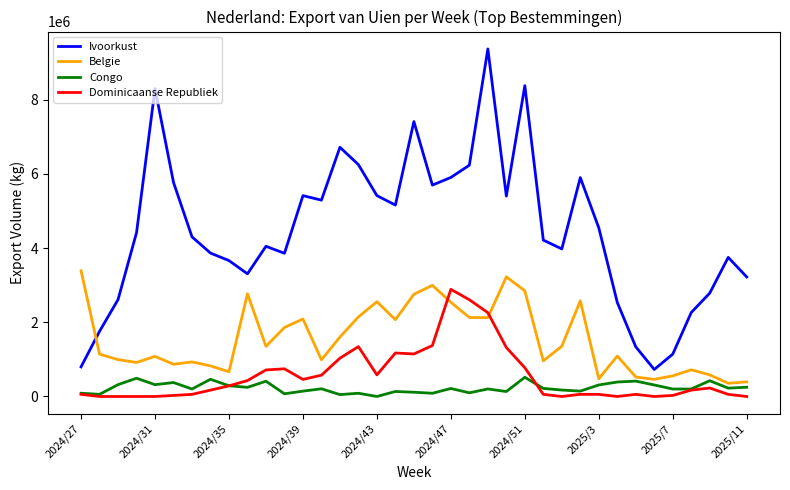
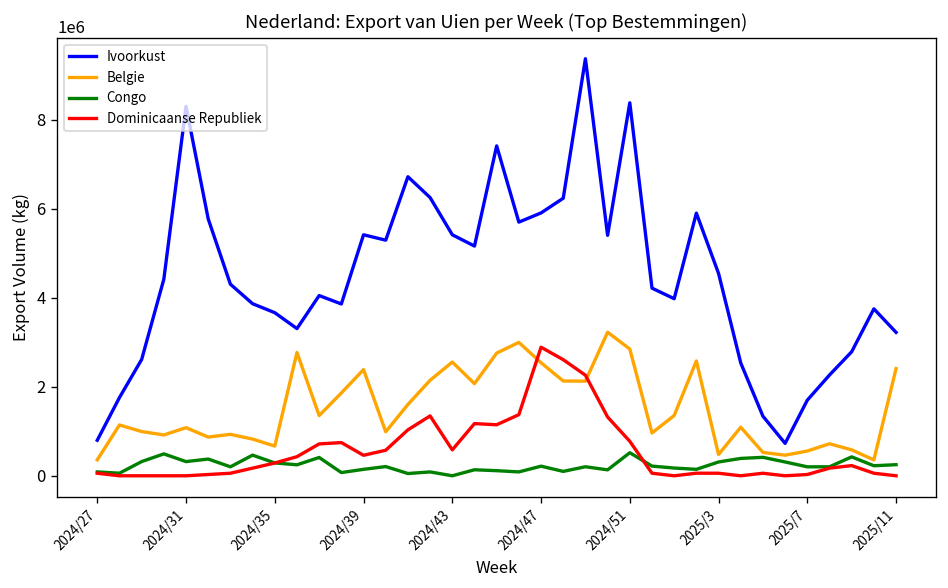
  {
    "Ivoorkust": {
      "2024/27": 800000,
      "2024/35": 3700000,
      "2024/39": 5400000,
      "2024/43": 5400000,
      "2024/47": 5900000,
      "2024/51": 8400000,
      "2025/3": 4500000,
-     "2025/7": 1100000,
+     "2025/7": 1700000,
      "2025/11": 3200000
    },
    "Belgie": {
-     "2024/27": 3400000,
+     "2024/27": 400000,
      "2024/31": 1100000,
      "2024/35": 700000,
-     "2024/39": 2100000,
+     "2024/39": 2400000,
      "2024/43": 2600000,
      "2024/47": 2500000,
      "2024/51": 2800000,
      "2025/3": 500000,
      "2025/7": 600000,
-     "2025/11": 400000
+     "2025/11": 2400000
    },
    "Congo": {
      "2024/31": 300000,
      "2024/39": 100000,
      "2024/43": 0,
      "2024/47": 200000,
      "2024/51": 500000,
      "2025/3": 300000,
      "2025/7": 200000,
      "2025/11": 200000
    },
    "Dominicaanse Republiek": {
      "2024/31": 0,
      "2024/39": 500000,
      "2024/43": 600000,
      "2024/47": 2900000,
      "2024/51": 800000,
      "2025/3": 100000,
      "2025/7": 0,
      "2025/11": 0
    }
  }
